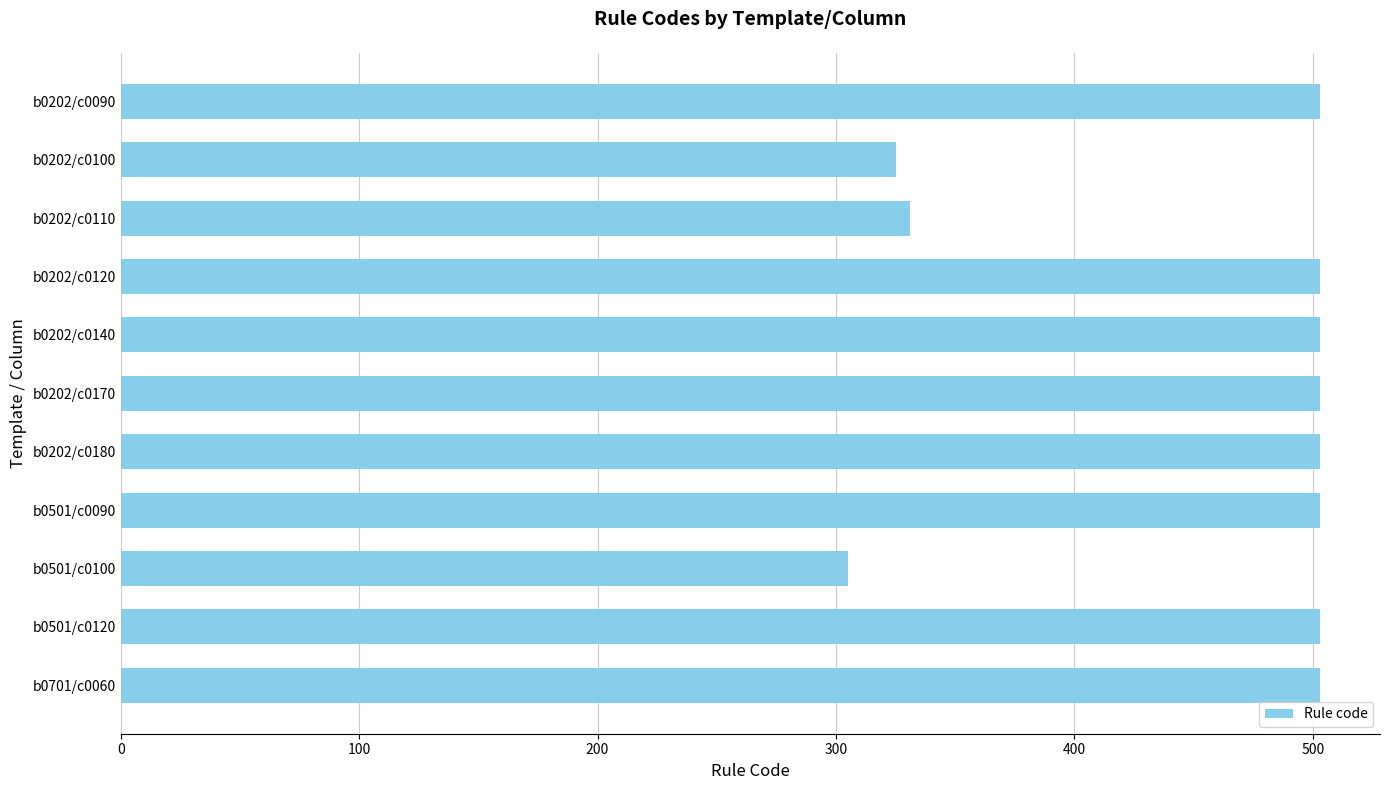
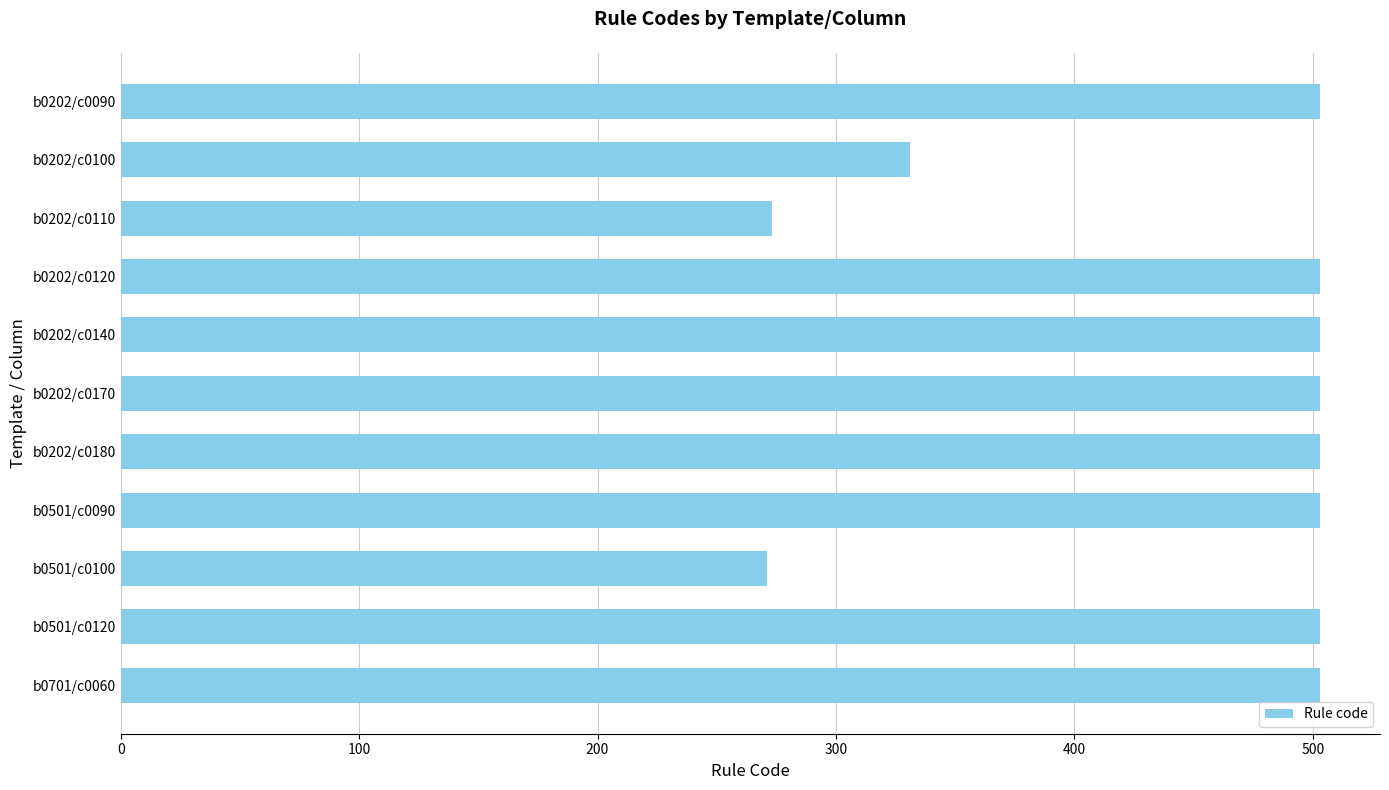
  {
    "b0202/c0090": 503,
-   "b0202/c0100": 325,
-   "b0202/c0110": 331,
+   "b0202/c0100": 331,
+   "b0202/c0110": 273,
    "b0202/c0120": 503,
    "b0202/c0140": 503,
    "b0202/c0170": 503,
    "b0202/c0180": 503,
    "b0501/c0090": 503,
-   "b0501/c0100": 305,
+   "b0501/c0100": 271,
    "b0501/c0120": 503,
    "b0701/c0060": 503
  }
